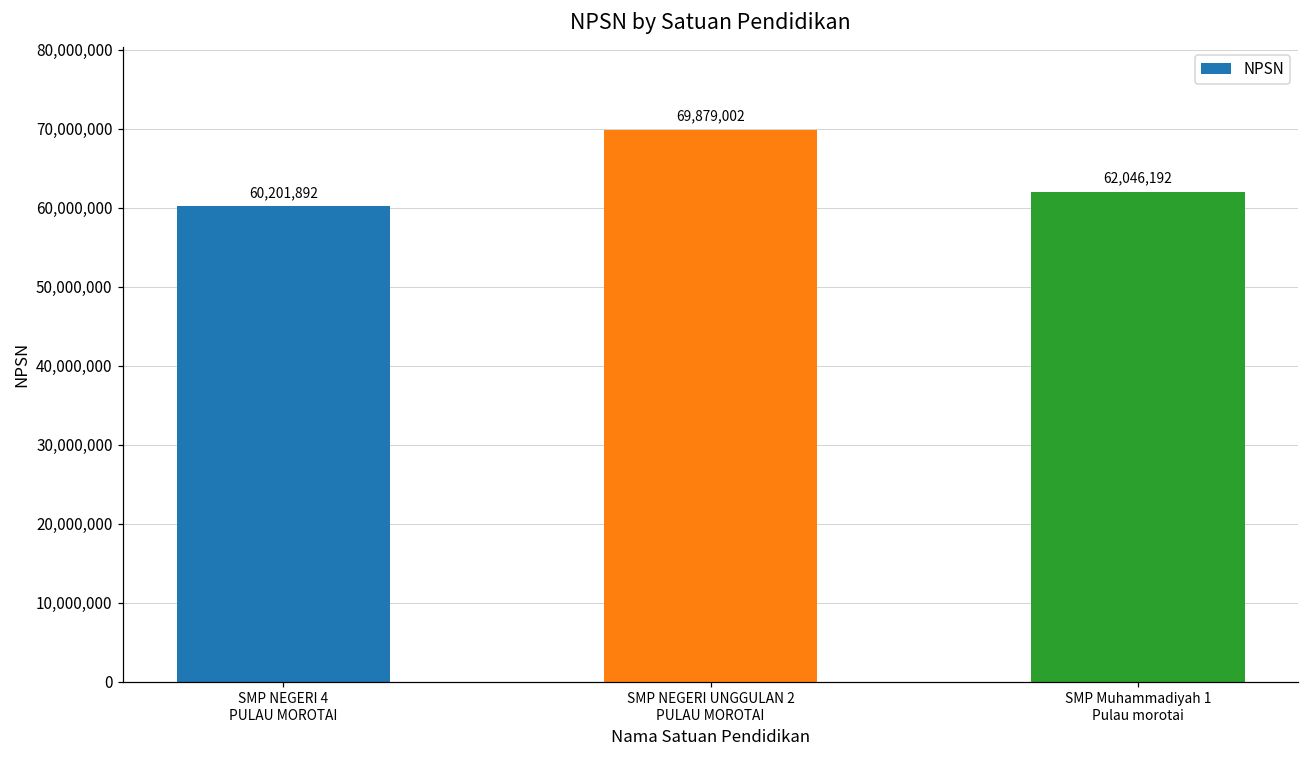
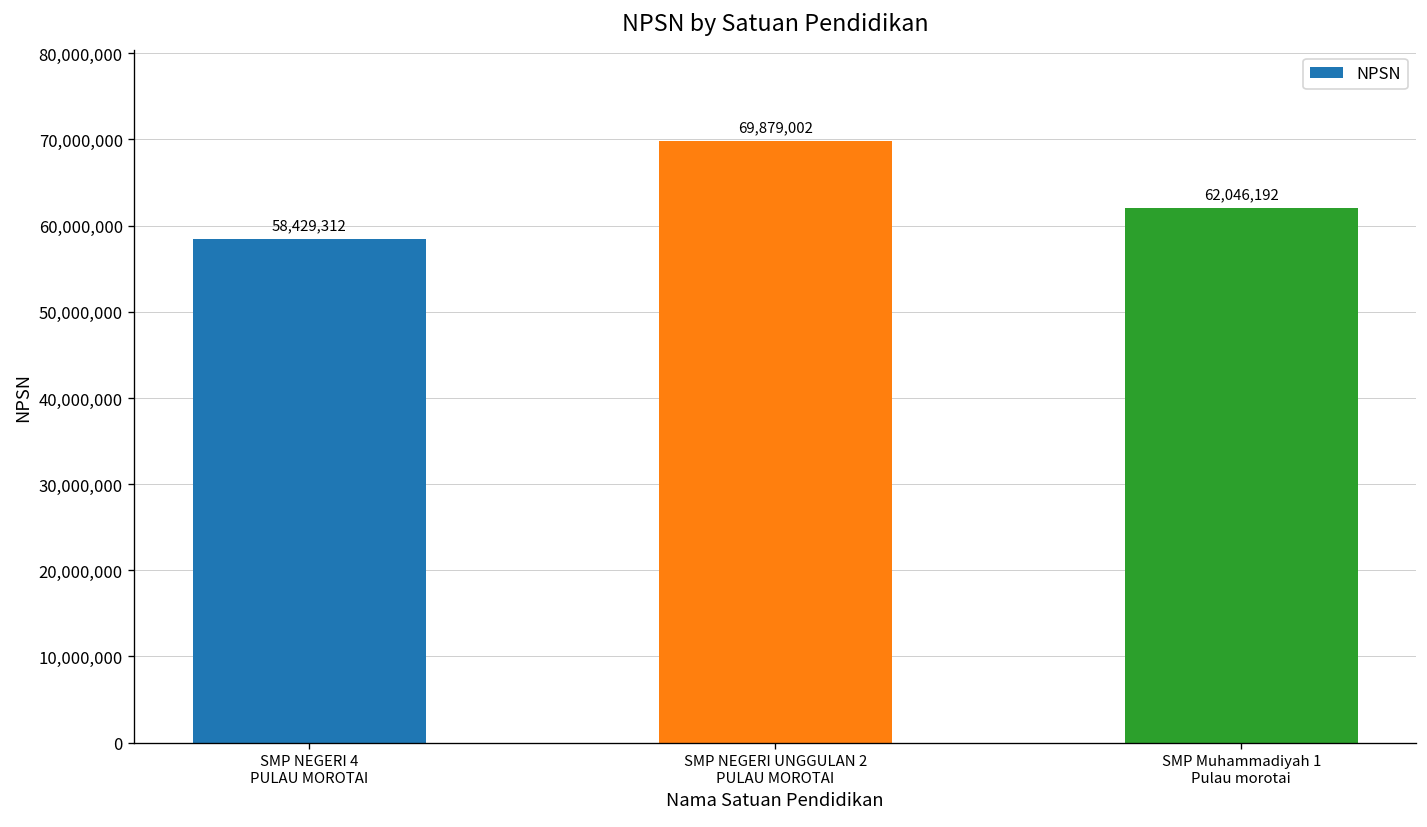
  {
-   "SMP NEGERI 4 PULAU MOROTAI": "60,201,892",
+   "SMP NEGERI 4 PULAU MOROTAI": "58,429,312",
    "SMP NEGERI UNGGULAN 2 PULAU MOROTAI": "69,879,002",
    "SMP Muhammadiyah 1 Pulau morotai": "62,046,192"
  }
